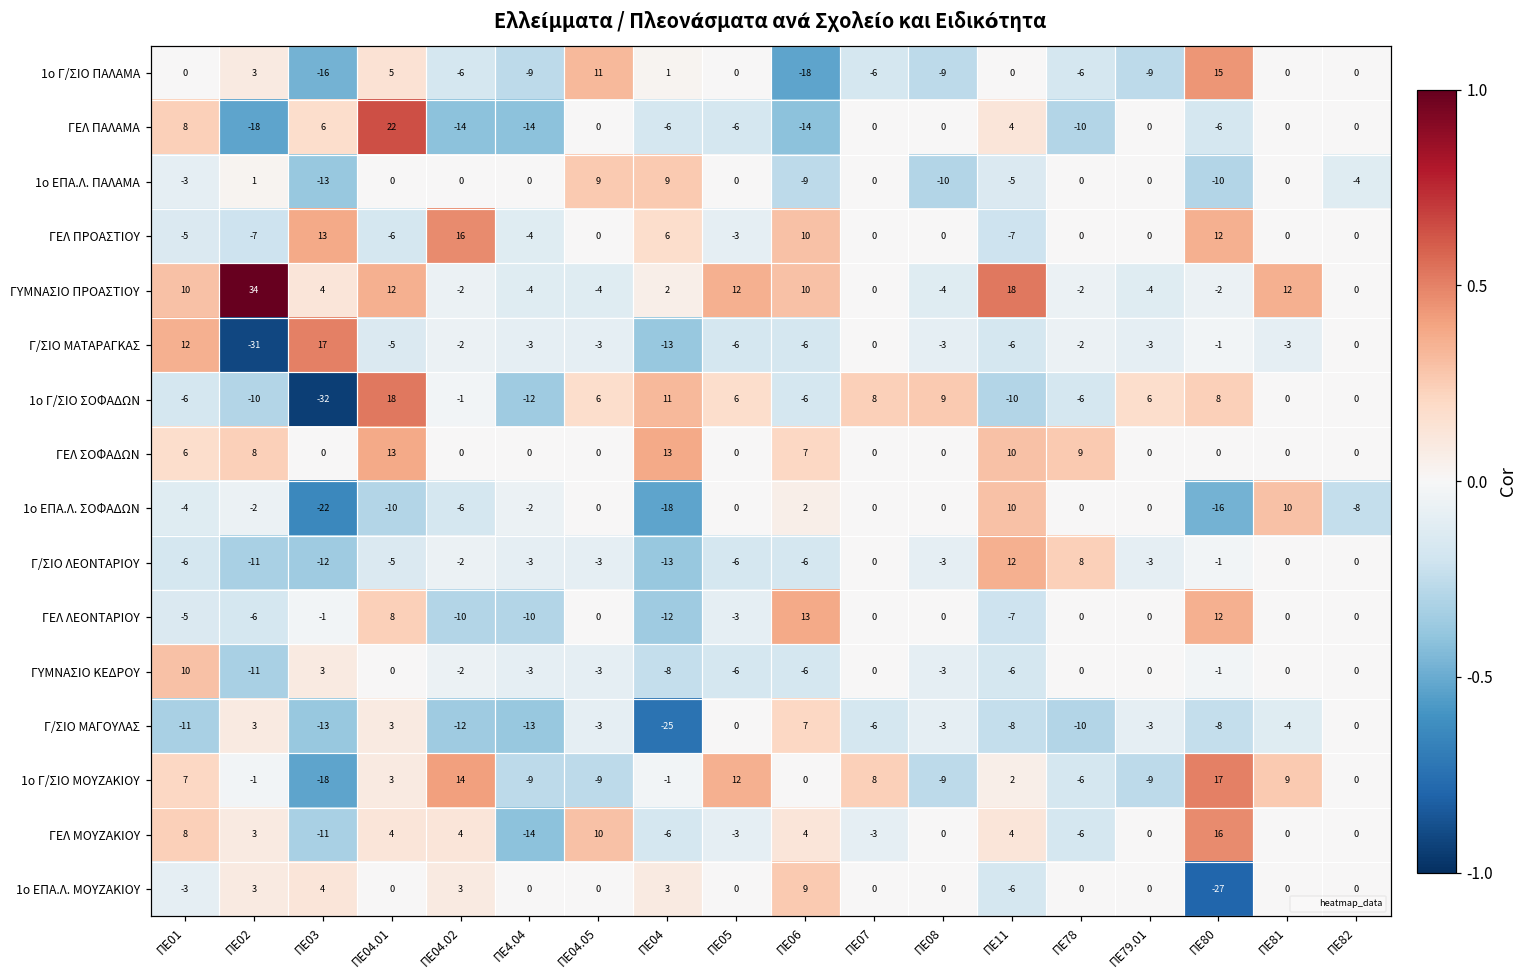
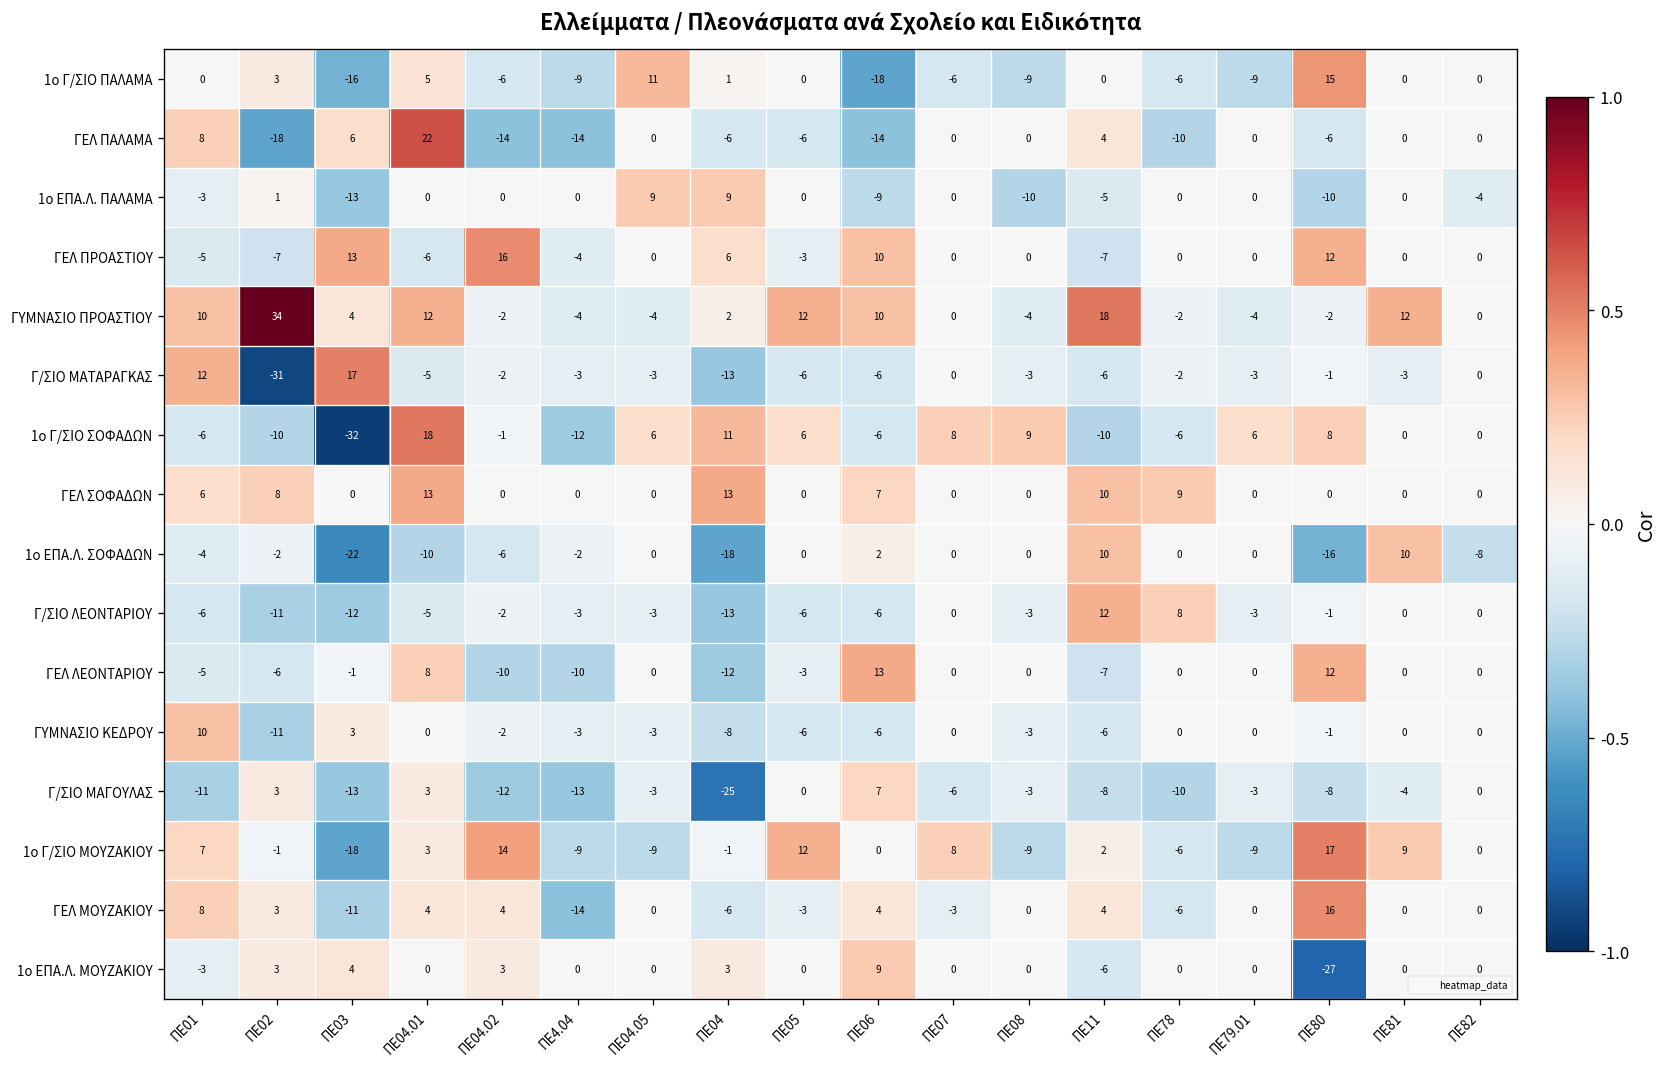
  {
    "ΓΕΛ ΜΟΥΖΑΚΙΟΥ": {
      "ΠΕ01": 8,
      "ΠΕ02": 3,
      "ΠΕ03": -11,
      "ΠΕ04.01": 4,
      "ΠΕ04.02": 4,
      "ΠΕ4.04": -14,
-     "ΠΕ04.05": 10,
+     "ΠΕ04.05": 0,
      "ΠΕ04": -6,
      "ΠΕ05": -3,
      "ΠΕ06": 4,
      "ΠΕ07": -3,
      "ΠΕ08": 0,
      "ΠΕ11": 4,
      "ΠΕ78": -6,
      "ΠΕ79.01": 0,
      "ΠΕ80": 16,
      "ΠΕ81": 0,
      "ΠΕ82": 0
    }
  }
